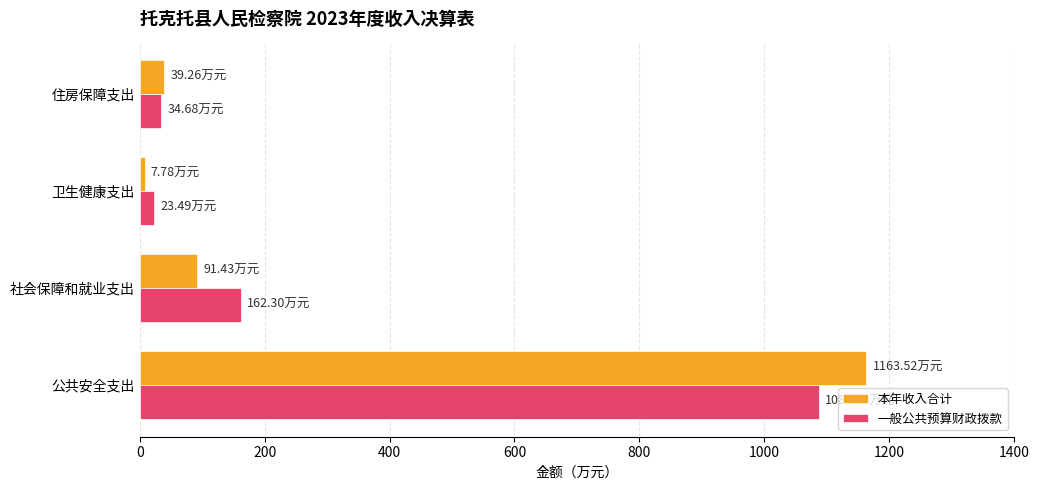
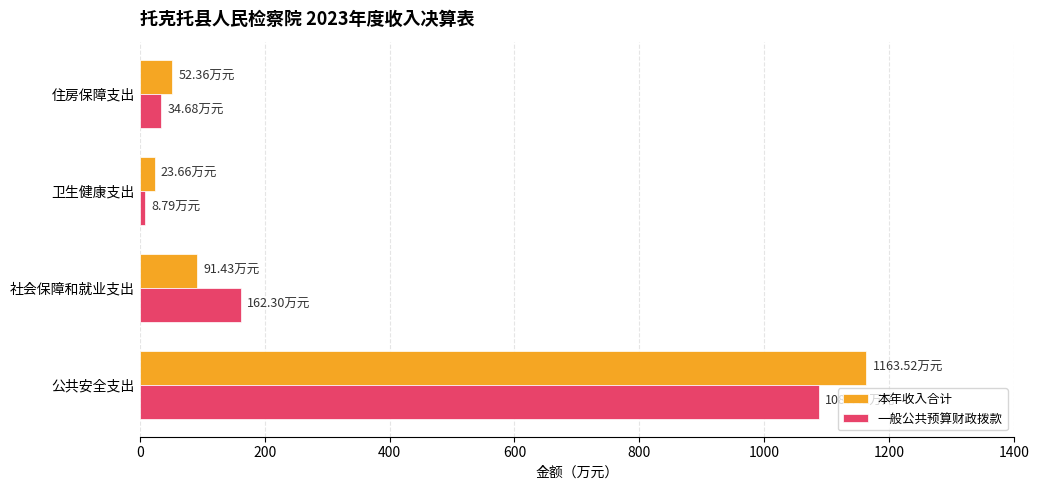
  {
    "本年收入合计": {
-     "住房保障支出": 39.26,
-     "卫生健康支出": 7.78,
+     "住房保障支出": 52.36,
+     "卫生健康支出": 23.66,
      "社会保障和就业支出": 91.43,
      "公共安全支出": 1163.52
    },
    "一般公共预算财政拨款": {
      "住房保障支出": 34.68,
-     "卫生健康支出": 23.49,
+     "卫生健康支出": 8.79,
      "社会保障和就业支出": 162.30
    }
  }
